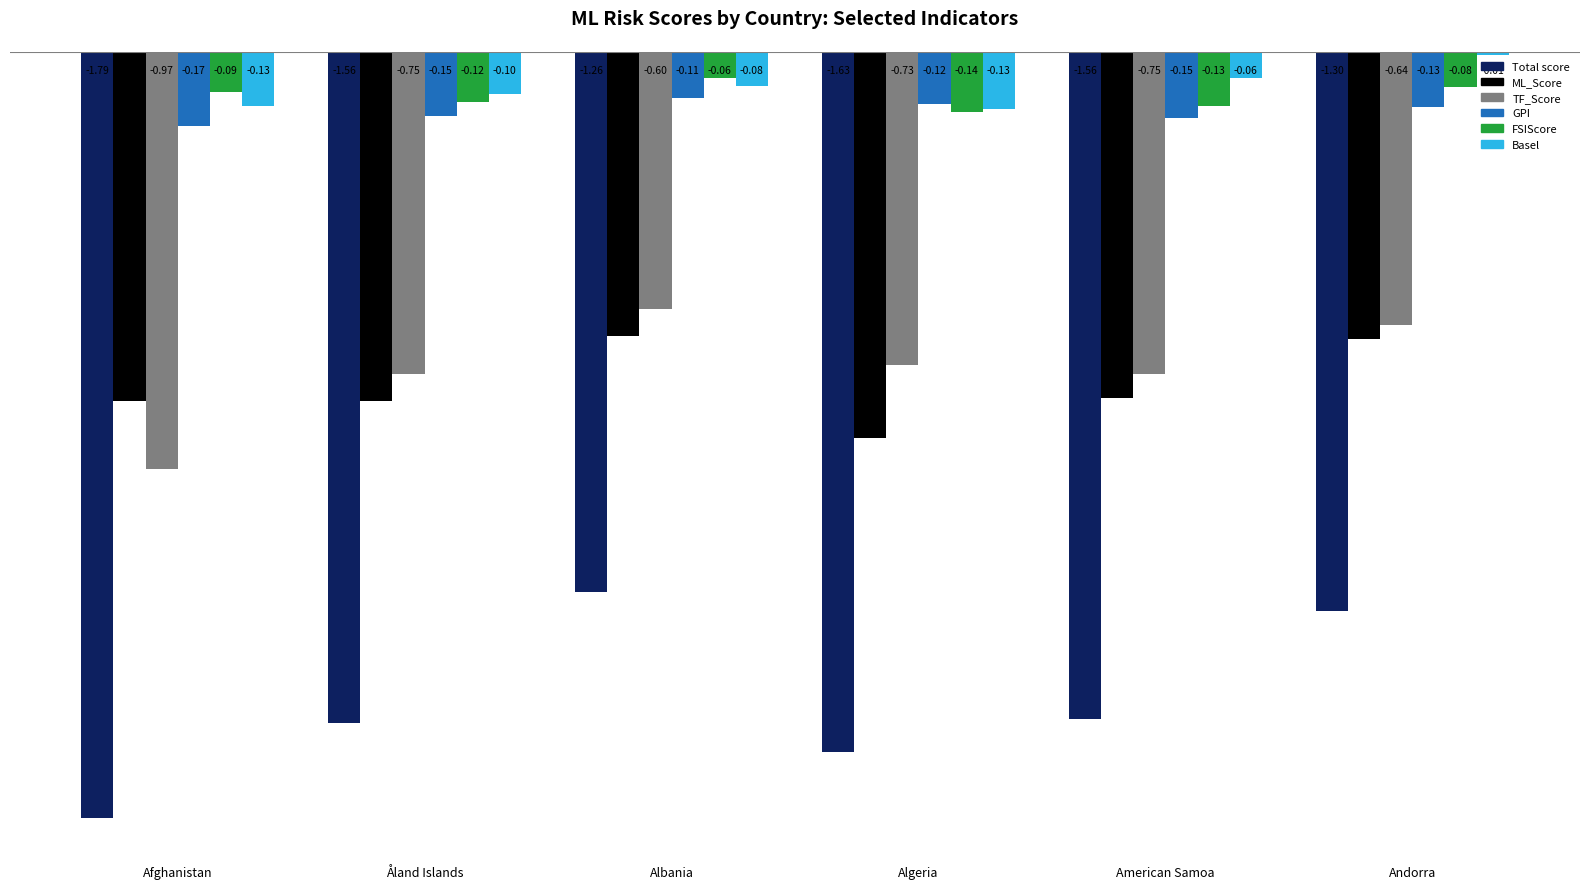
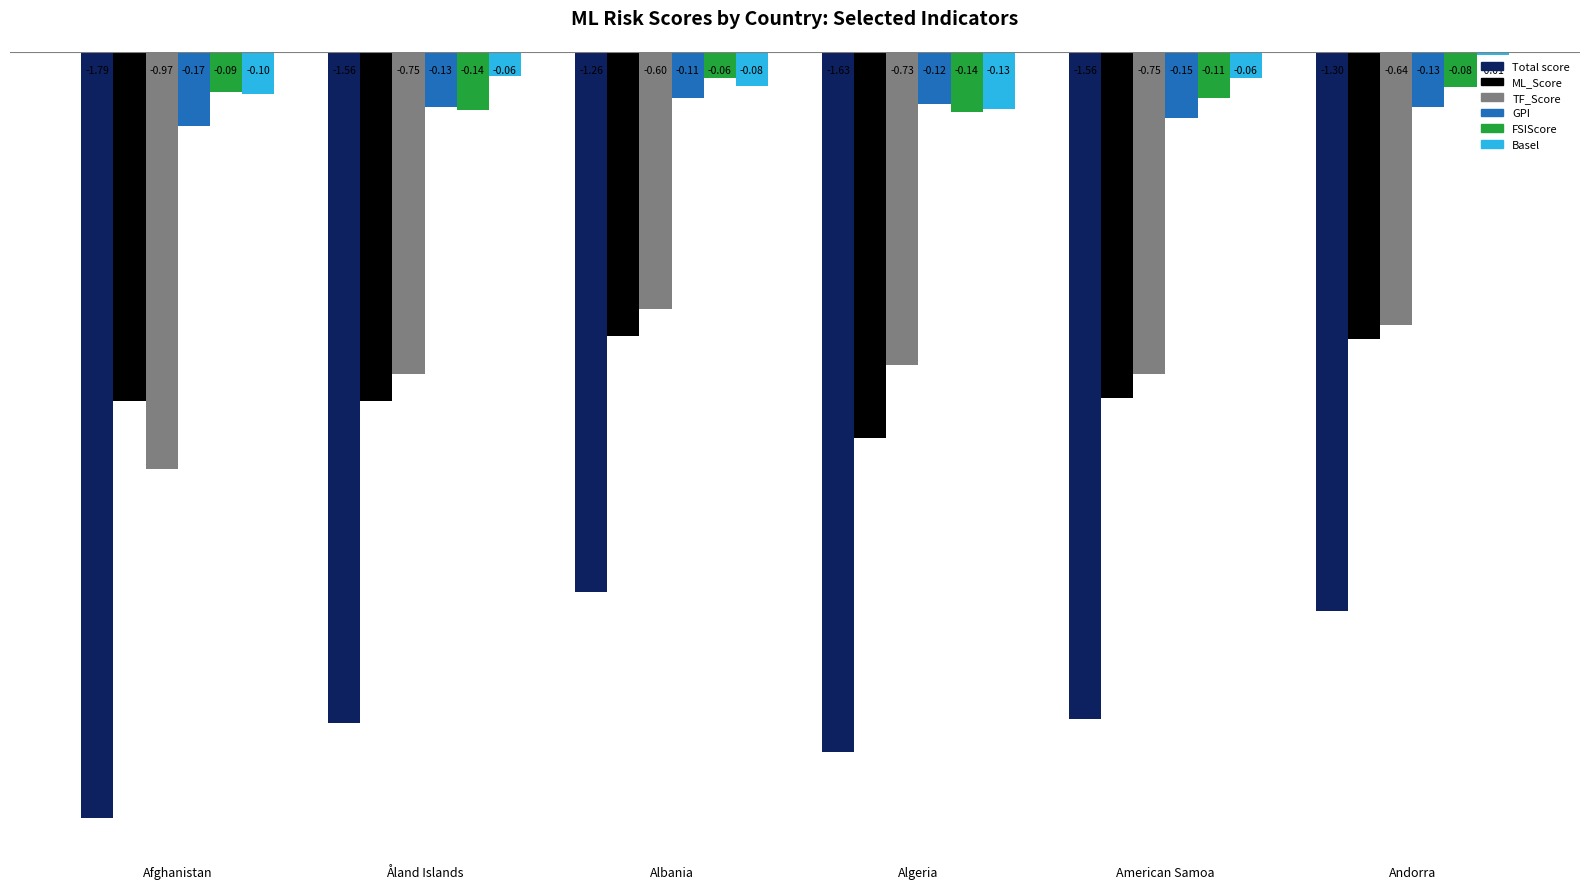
  {
    "Total score": {
      "Afghanistan": -1.79,
      "Åland Islands": -1.56,
      "Albania": -1.26,
      "Algeria": -1.63,
      "American Samoa": -1.56,
      "Andorra": -1.30
    },
    "TF_Score": {
      "Afghanistan": -0.97,
      "Åland Islands": -0.75,
      "Albania": -0.60,
      "Algeria": -0.73,
      "American Samoa": -0.75,
      "Andorra": -0.64
    },
    "GPI": {
      "Afghanistan": -0.17,
-     "Åland Islands": -0.15,
+     "Åland Islands": -0.13,
      "Albania": -0.11,
      "Algeria": -0.12,
      "American Samoa": -0.15,
      "Andorra": -0.13
    },
    "FSIScore": {
      "Afghanistan": -0.09,
-     "Åland Islands": -0.12,
+     "Åland Islands": -0.14,
      "Albania": -0.06,
      "Algeria": -0.14,
-     "American Samoa": -0.13,
+     "American Samoa": -0.11,
      "Andorra": -0.08
    },
    "Basel": {
-     "Afghanistan": -0.13,
-     "Åland Islands": -0.10,
+     "Afghanistan": -0.10,
+     "Åland Islands": -0.06,
      "Albania": -0.08,
      "Algeria": -0.13,
      "American Samoa": -0.06,
      "Andorra": -0.01
    }
  }
